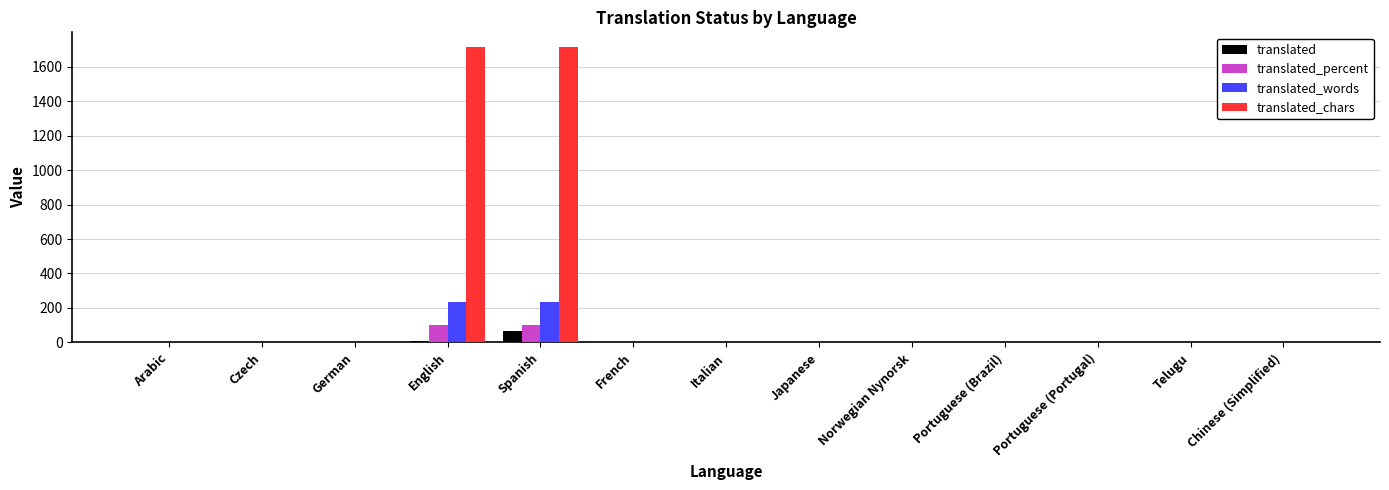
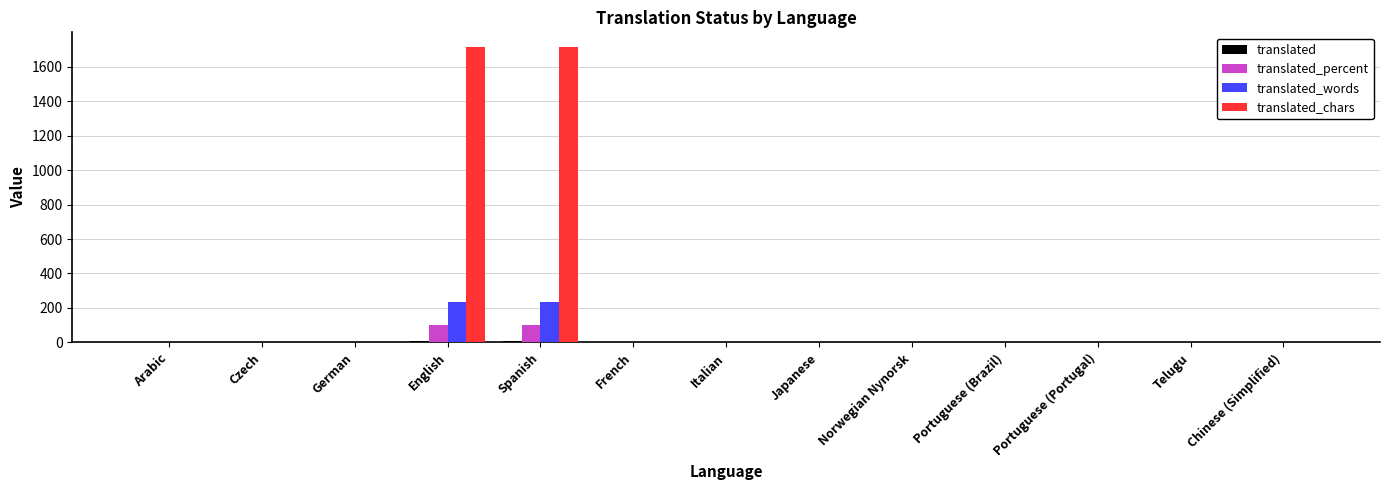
  {
    "translated": {
      "Arabic": 0,
      "Czech": 0,
      "German": 0,
-     "Spanish": 70,
+     "Spanish": 10,
      "French": 0,
      "Italian": 0,
      "Japanese": 0,
      "Norwegian Nynorsk": 0,
      "Portuguese (Brazil)": 0,
      "Portuguese (Portugal)": 0,
      "Telugu": 0,
      "Chinese (Simplified)": 0
    },
    "translated_percent": {
      "Arabic": 0,
      "Czech": 0,
      "German": 0,
      "English": 100,
      "Spanish": 100,
      "French": 0,
      "Italian": 0,
      "Japanese": 0,
      "Norwegian Nynorsk": 0,
      "Portuguese (Brazil)": 0,
      "Portuguese (Portugal)": 0,
      "Telugu": 0,
      "Chinese (Simplified)": 0
    },
    "translated_words": {
      "Arabic": 0,
      "Czech": 0,
      "German": 0,
      "English": 240,
      "Spanish": 240,
      "French": 0,
      "Italian": 0,
      "Japanese": 0,
      "Norwegian Nynorsk": 0,
      "Portuguese (Brazil)": 0,
      "Portuguese (Portugal)": 0,
      "Telugu": 0,
      "Chinese (Simplified)": 0
    },
    "translated_chars": {
      "Arabic": 0,
      "Czech": 0,
      "German": 0,
      "English": 1710,
      "Spanish": 1710,
      "French": 0,
      "Italian": 0,
      "Japanese": 0,
      "Norwegian Nynorsk": 0,
      "Portuguese (Brazil)": 0,
      "Portuguese (Portugal)": 0,
      "Telugu": 0,
      "Chinese (Simplified)": 0
    }
  }
